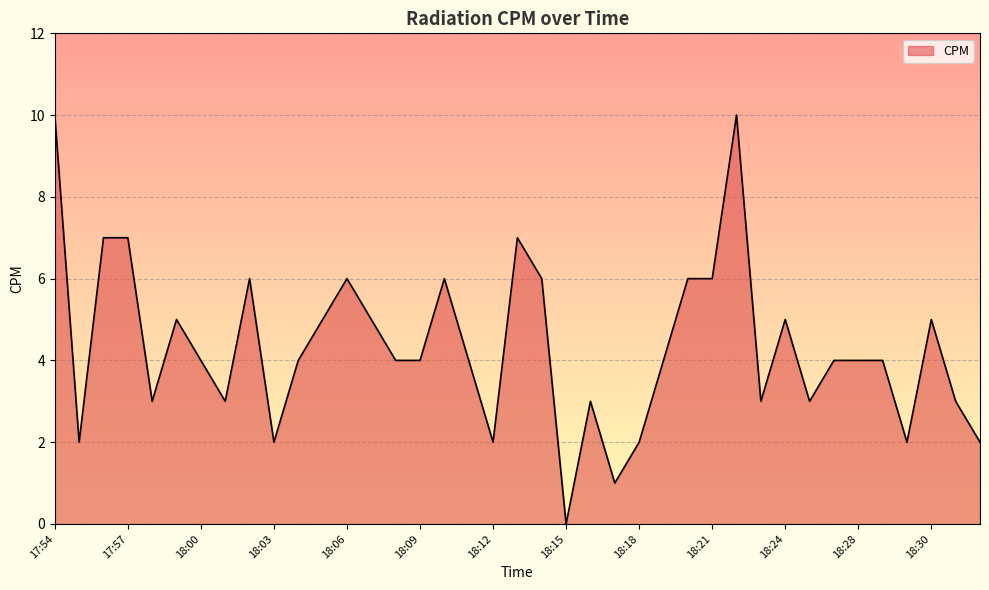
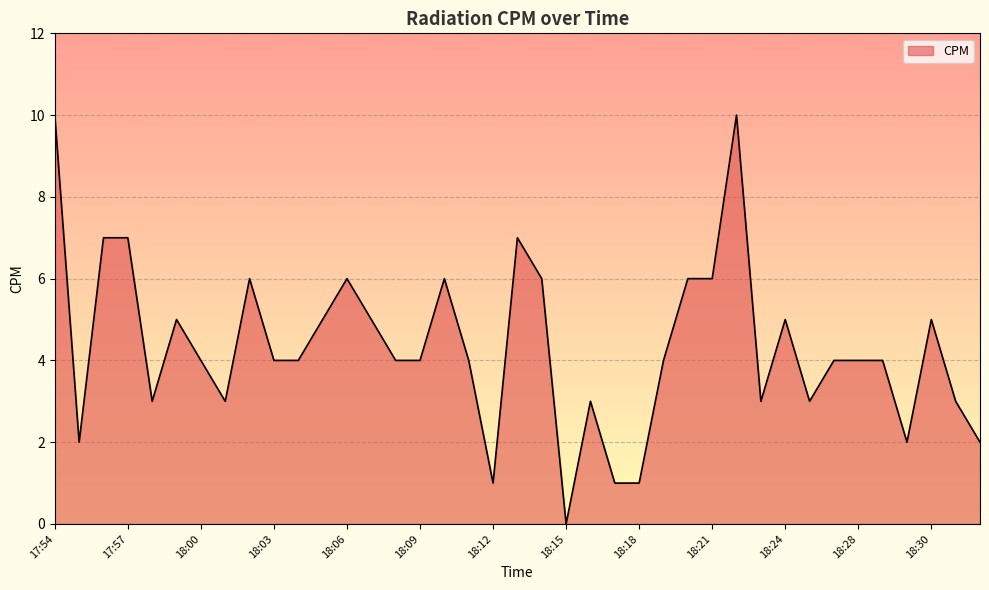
  {
    "17:54": 10,
    "17:57": 7,
    "18:00": 4,
-   "18:03": 2,
+   "18:03": 4,
    "18:06": 6,
    "18:09": 4,
-   "18:12": 2,
+   "18:12": 1,
    "18:15": 0,
-   "18:18": 2,
+   "18:18": 1,
    "18:21": 6,
    "18:24": 5,
    "18:30": 5
  }
